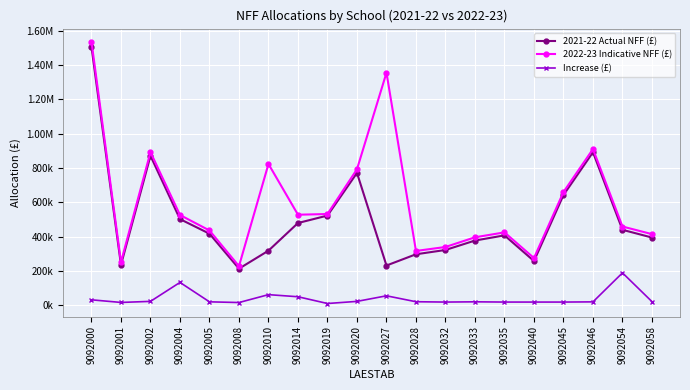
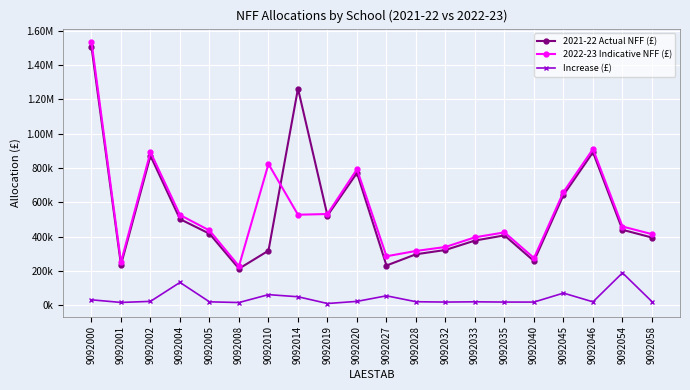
  {
    "2021-22 Actual NFF (£)": {
      "9092000": 1510000,
      "9092001": 230000,
      "9092002": 870000,
      "9092004": 500000,
      "9092005": 420000,
      "9092010": 320000,
-     "9092014": 480000,
+     "9092014": 1260000,
      "9092020": 770000,
      "9092027": 230000,
      "9092028": 300000,
      "9092032": 320000,
      "9092033": 380000,
      "9092035": 410000,
      "9092040": 260000,
      "9092045": 640000,
      "9092046": 890000,
      "9092054": 440000,
      "9092058": 390000
    },
    "2022-23 Indicative NFF (£)": {
      "9092000": 1540000,
      "9092001": 250000,
      "9092002": 890000,
      "9092004": 530000,
      "9092005": 440000,
      "9092010": 820000,
      "9092014": 530000,
      "9092020": 790000,
-     "9092027": 1360000,
+     "9092027": 280000,
      "9092028": 320000,
      "9092032": 340000,
      "9092033": 400000,
      "9092035": 420000,
      "9092040": 270000,
      "9092045": 660000,
      "9092046": 910000,
      "9092054": 460000,
      "9092058": 410000
    },
    "Increase (£)": {
      "9092000": 30000,
      "9092001": 20000,
      "9092002": 20000,
      "9092004": 130000,
      "9092005": 20000,
      "9092008": 10000,
      "9092010": 60000,
      "9092014": 50000,
      "9092019": 10000,
      "9092020": 20000,
      "9092027": 50000,
      "9092028": 20000,
      "9092032": 20000,
      "9092033": 20000,
      "9092035": 20000,
      "9092040": 20000,
-     "9092045": 20000,
+     "9092045": 70000,
      "9092046": 20000,
      "9092054": 190000,
      "9092058": 20000
    }
  }
